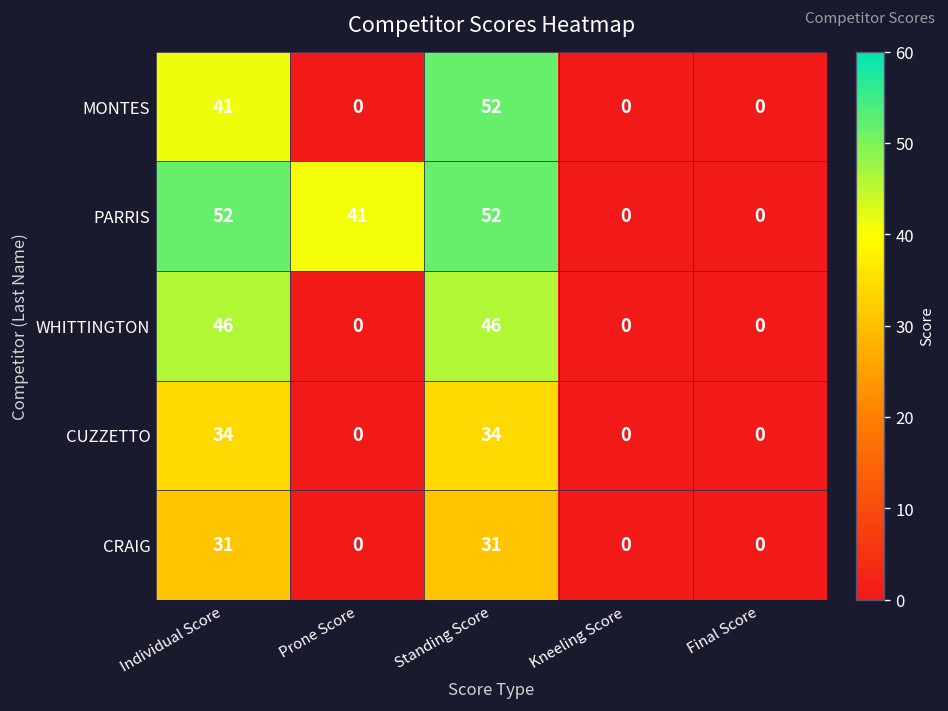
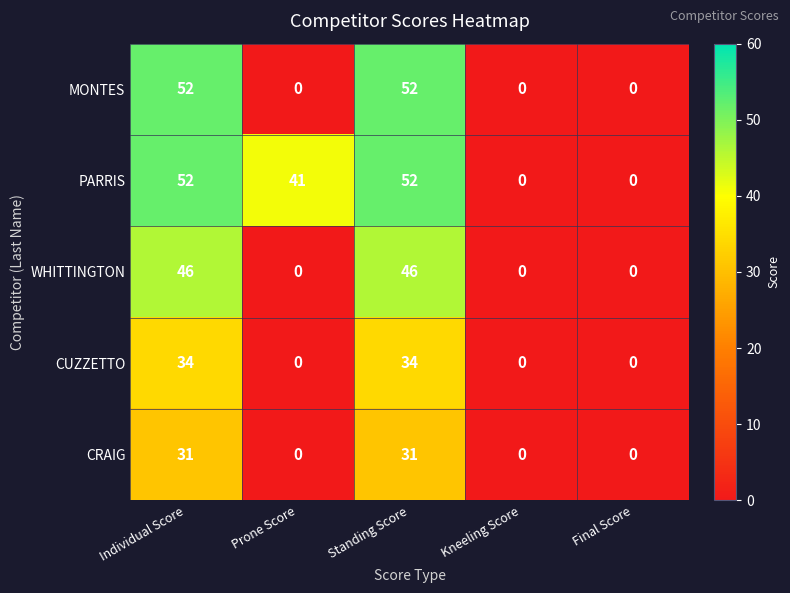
  {
    "MONTES": {
-     "Individual Score": 41,
+     "Individual Score": 52,
      "Prone Score": 0,
      "Standing Score": 52,
      "Kneeling Score": 0,
      "Final Score": 0
    },
    "PARRIS": {
      "Individual Score": 52,
      "Prone Score": 41,
      "Standing Score": 52,
      "Kneeling Score": 0,
      "Final Score": 0
    },
    "WHITTINGTON": {
      "Individual Score": 46,
      "Prone Score": 0,
      "Standing Score": 46,
      "Kneeling Score": 0,
      "Final Score": 0
    },
    "CUZZETTO": {
      "Individual Score": 34,
      "Prone Score": 0,
      "Standing Score": 34,
      "Kneeling Score": 0,
      "Final Score": 0
    },
    "CRAIG": {
      "Individual Score": 31,
      "Prone Score": 0,
      "Standing Score": 31,
      "Kneeling Score": 0,
      "Final Score": 0
    }
  }
